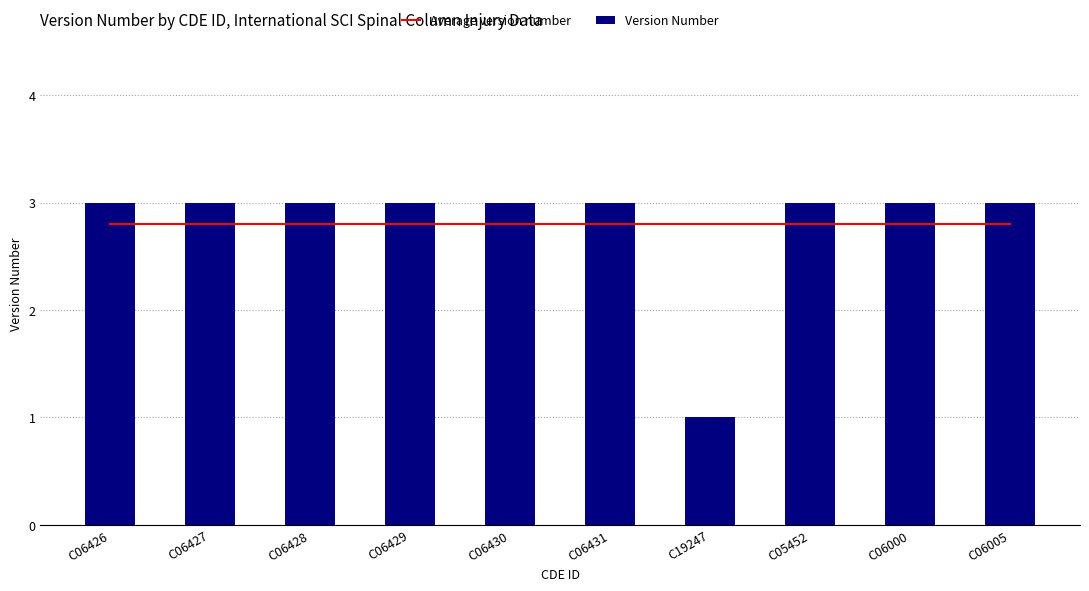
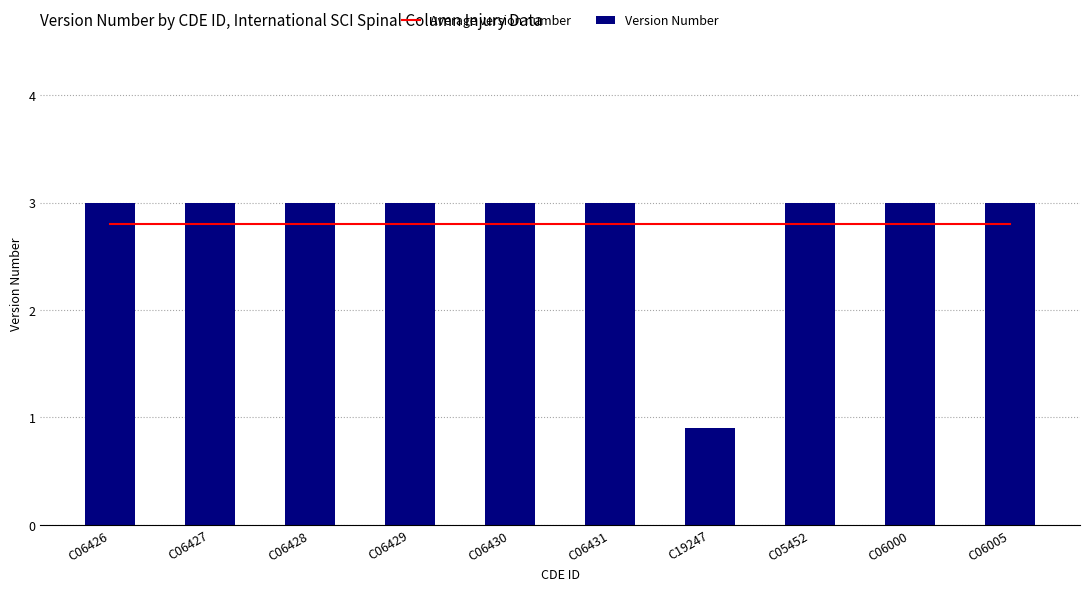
  {
    "Average version number": {
      "C06426": 2.8,
      "C06427": 2.8,
      "C06428": 2.8,
      "C06429": 2.8,
      "C06430": 2.8,
      "C06431": 2.8,
      "C19247": 2.8,
      "C05452": 2.8,
      "C06000": 2.8,
      "C06005": 2.8
    },
    "Version Number": {
      "C06426": 3.0,
      "C06427": 3.0,
      "C06428": 3.0,
      "C06429": 3.0,
      "C06430": 3.0,
      "C06431": 3.0,
-     "C19247": 1.0,
+     "C19247": 0.9,
      "C05452": 3.0,
      "C06000": 3.0,
      "C06005": 3.0
    }
  }
